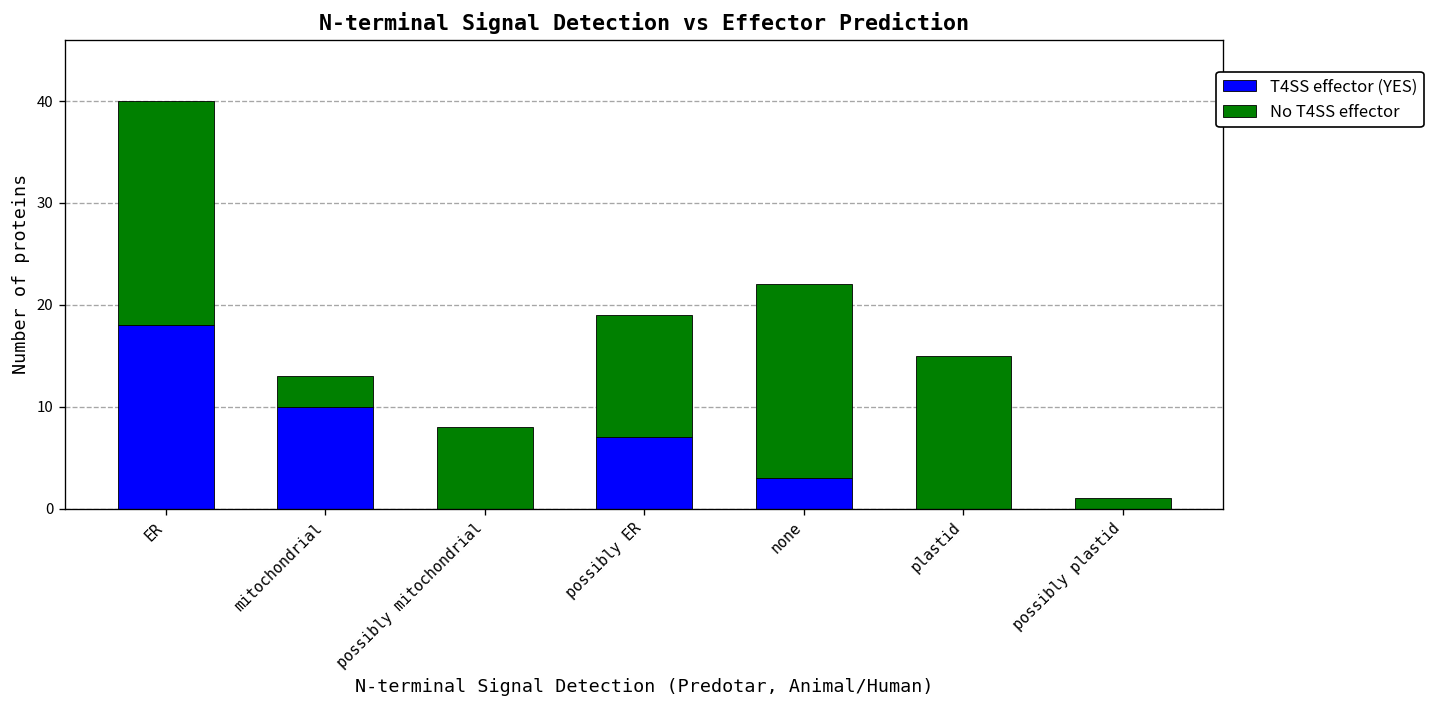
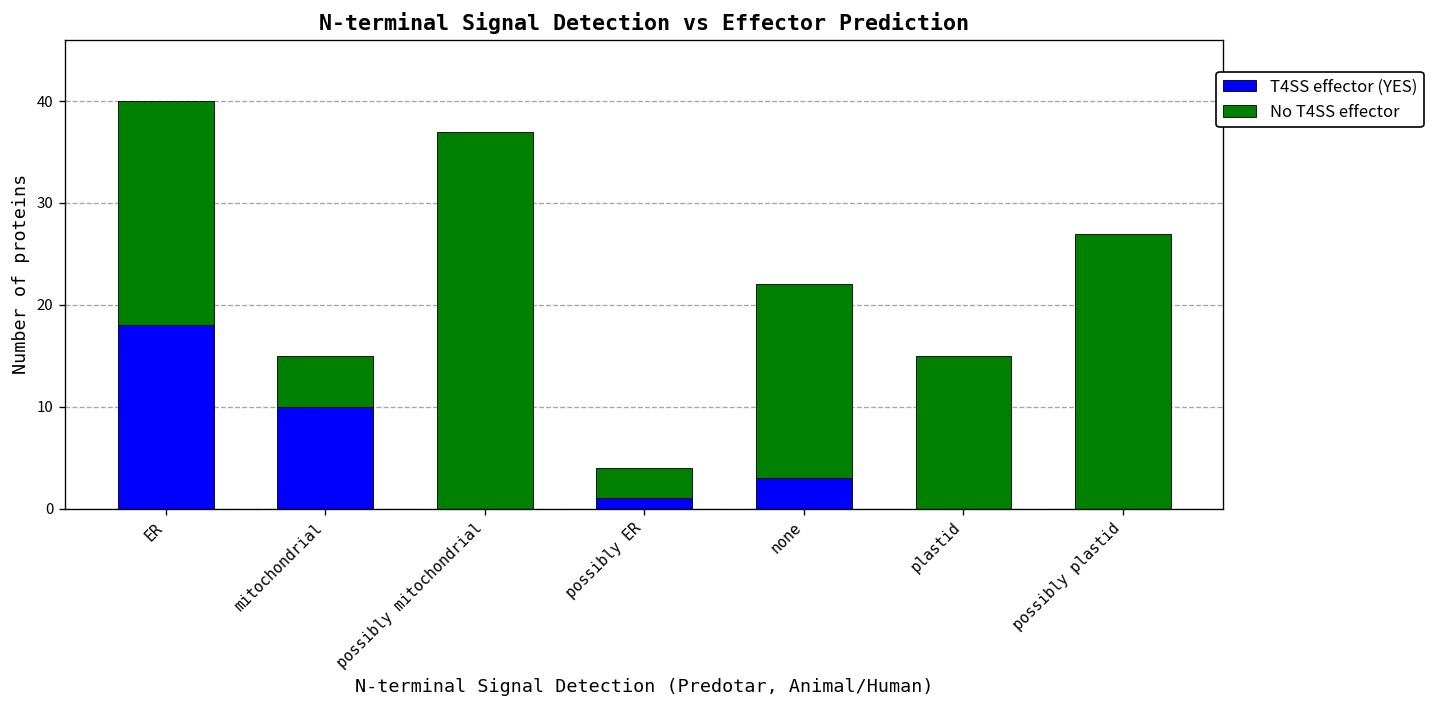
  {
    "T4SS effector (YES)": {
      "ER": 18,
      "mitochondrial": 10,
      "possibly mitochondrial": 0,
-     "possibly ER": 7,
+     "possibly ER": 1,
      "none": 3,
      "plastid": 0,
      "possibly plastid": 0
    },
    "No T4SS effector": {
      "ER": 22,
-     "mitochondrial": 3,
-     "possibly mitochondrial": 8,
-     "possibly ER": 12,
+     "mitochondrial": 5,
+     "possibly mitochondrial": 37,
+     "possibly ER": 3,
      "none": 19,
      "plastid": 15,
-     "possibly plastid": 1
+     "possibly plastid": 27
    }
  }
